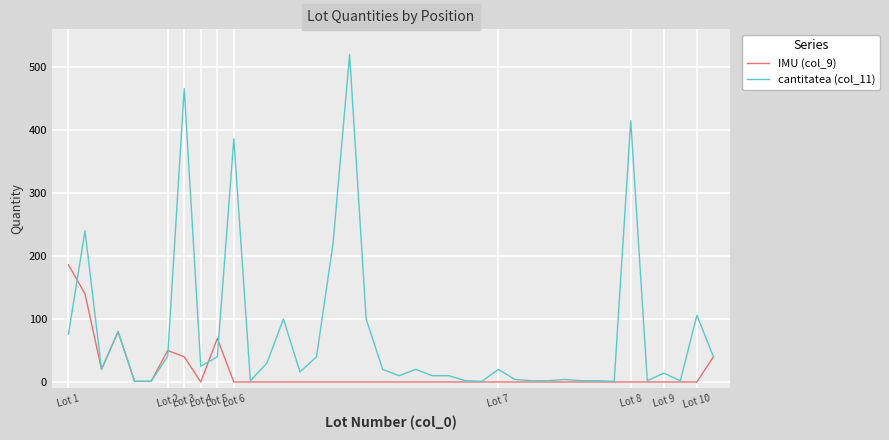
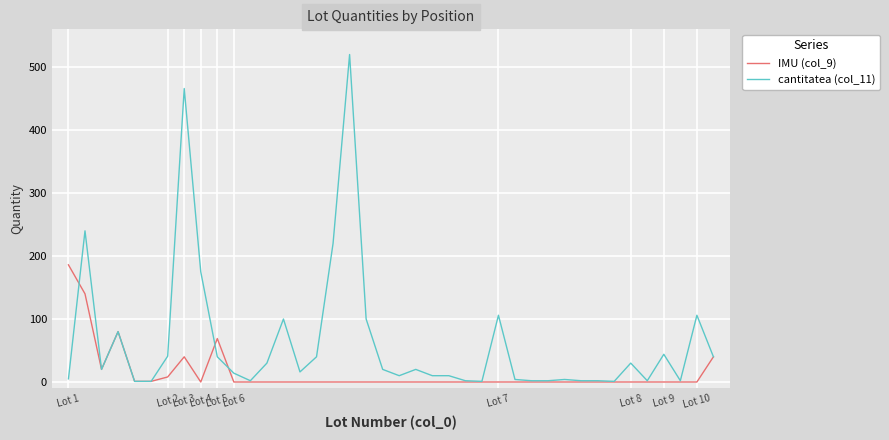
  {
    "IMU (col_9)": {
      "Lot 1": 190,
-     "Lot 2": 50,
+     "Lot 2": 10,
      "Lot 3": 40,
      "Lot 4": 0,
      "Lot 5": 70,
      "Lot 6": 0,
      "Lot 7": 0,
      "Lot 8": 0,
      "Lot 9": 0,
      "Lot 10": 0
    },
    "cantitatea (col_11)": {
-     "Lot 1": 80,
+     "Lot 1": 10,
      "Lot 2": 40,
      "Lot 3": 470,
-     "Lot 4": 30,
+     "Lot 4": 180,
      "Lot 5": 40,
-     "Lot 6": 390,
-     "Lot 7": 20,
-     "Lot 8": 420,
-     "Lot 9": 10,
+     "Lot 6": 10,
+     "Lot 7": 110,
+     "Lot 8": 30,
+     "Lot 9": 40,
      "Lot 10": 110
    }
  }
